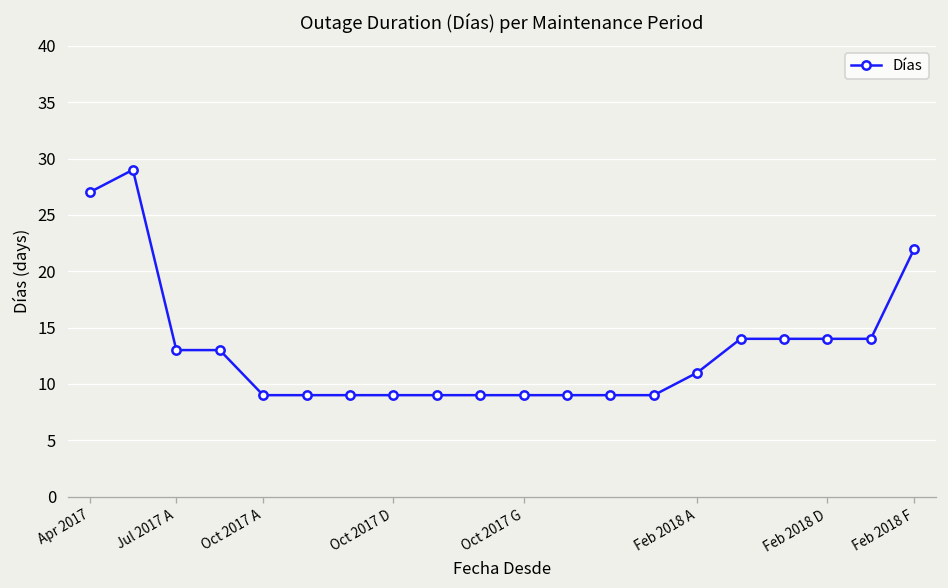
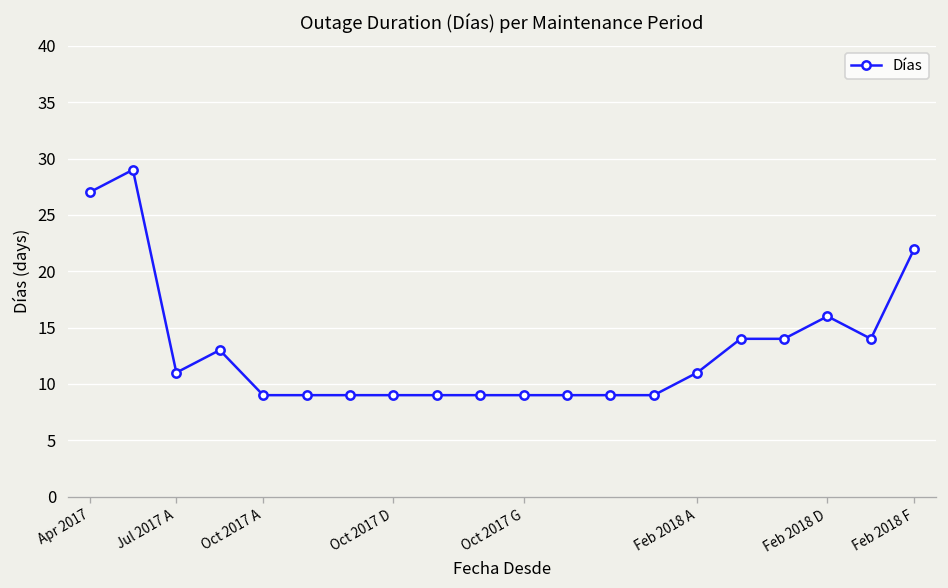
  {
    "Apr 2017": 27,
-   "Jul 2017 A": 13,
+   "Jul 2017 A": 11,
    "Oct 2017 A": 9,
    "Oct 2017 D": 9,
    "Oct 2017 G": 9,
    "Feb 2018 A": 11,
-   "Feb 2018 D": 14,
+   "Feb 2018 D": 16,
    "Feb 2018 F": 22
  }
